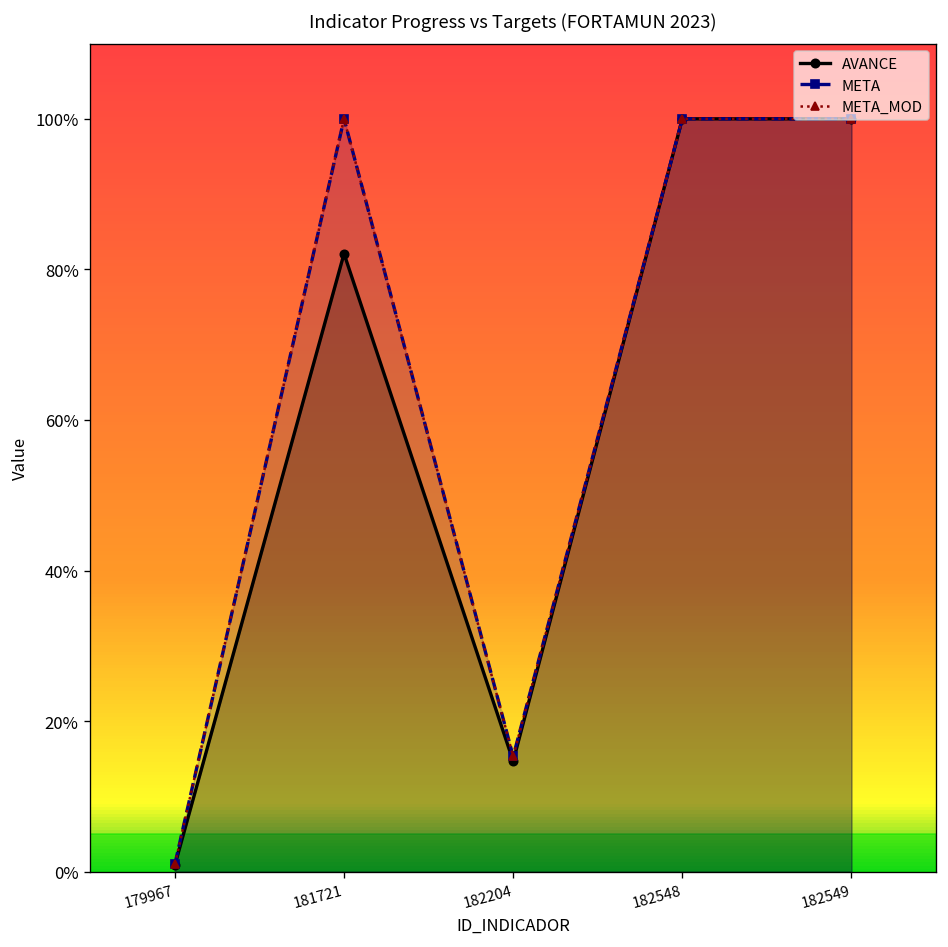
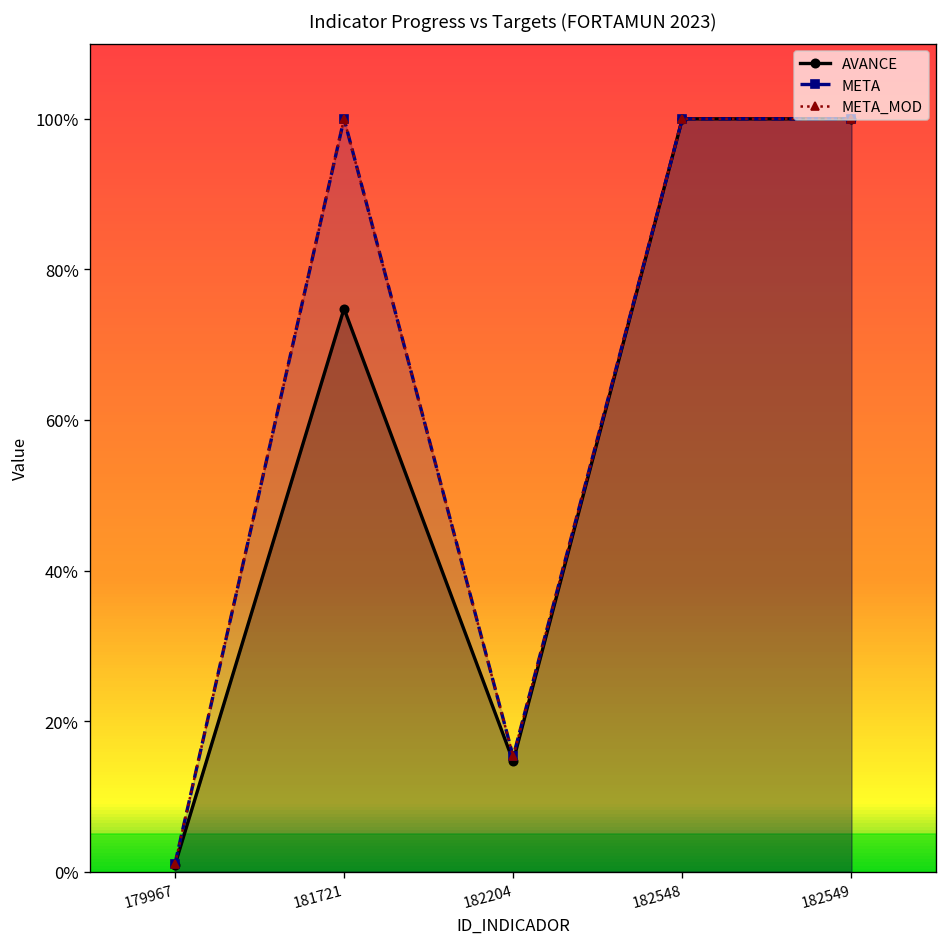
  {
    "AVANCE": {
-     "181721": "82%",
+     "181721": "75%",
      "182204": "15%"
    },
    "META_MOD": {
      "181721": "100%",
      "182204": "15%"
    }
  }
